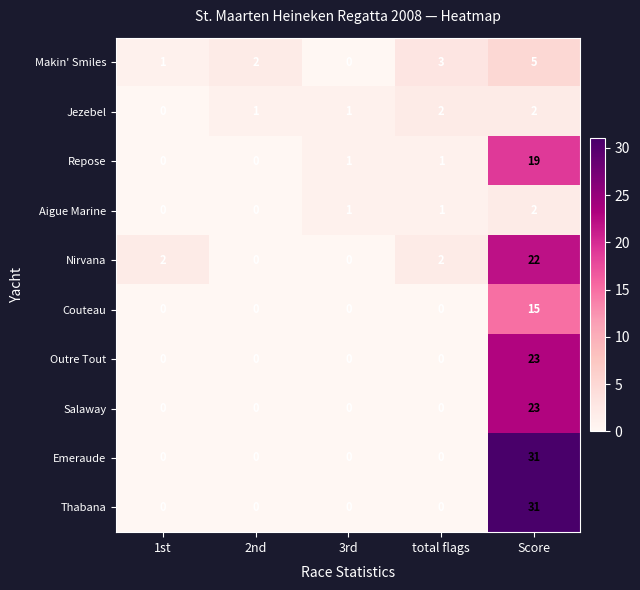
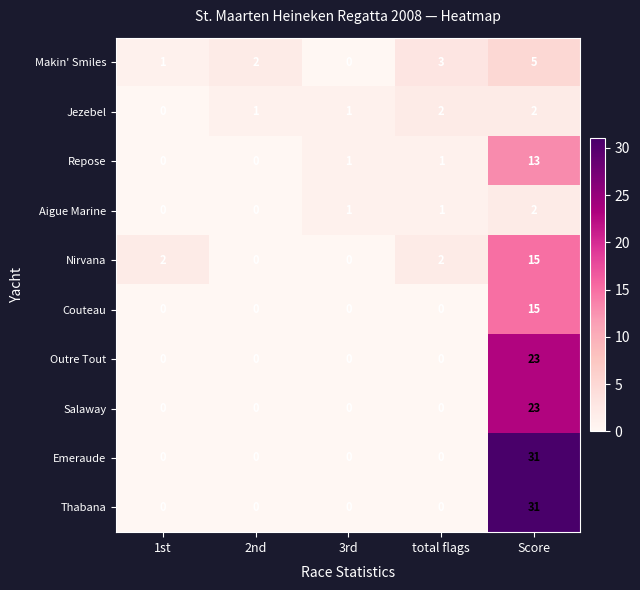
  {
    "Repose": {
-     "Score": 19
+     "Score": 13
    },
    "Nirvana": {
-     "Score": 22
+     "Score": 15
    },
    "Couteau": {
      "Score": 15
    },
    "Outre Tout": {
      "Score": 23
    },
    "Salaway": {
      "Score": 23
    },
    "Emeraude": {
      "Score": 31
    },
    "Thabana": {
      "Score": 31
    }
  }
